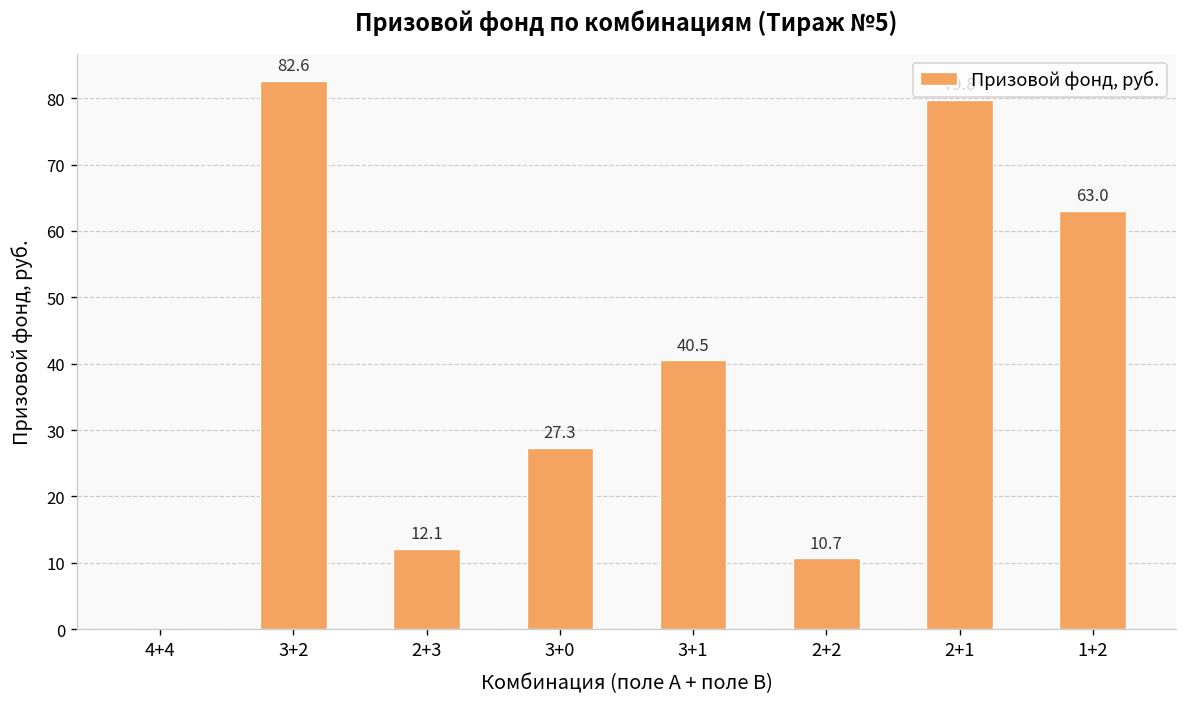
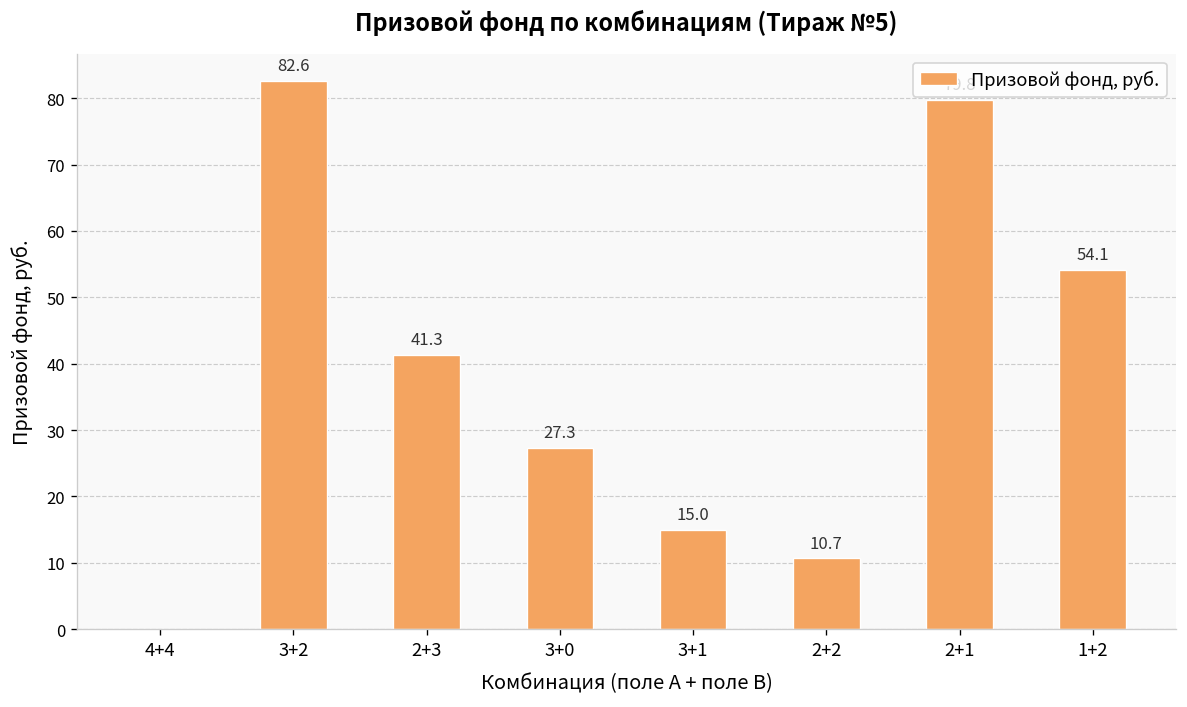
  {
    "3+2": 82.6,
-   "2+3": 12.1,
+   "2+3": 41.3,
    "3+0": 27.3,
-   "3+1": 40.5,
+   "3+1": 15.0,
    "2+2": 10.7,
-   "1+2": 63.0
+   "1+2": 54.1
  }
